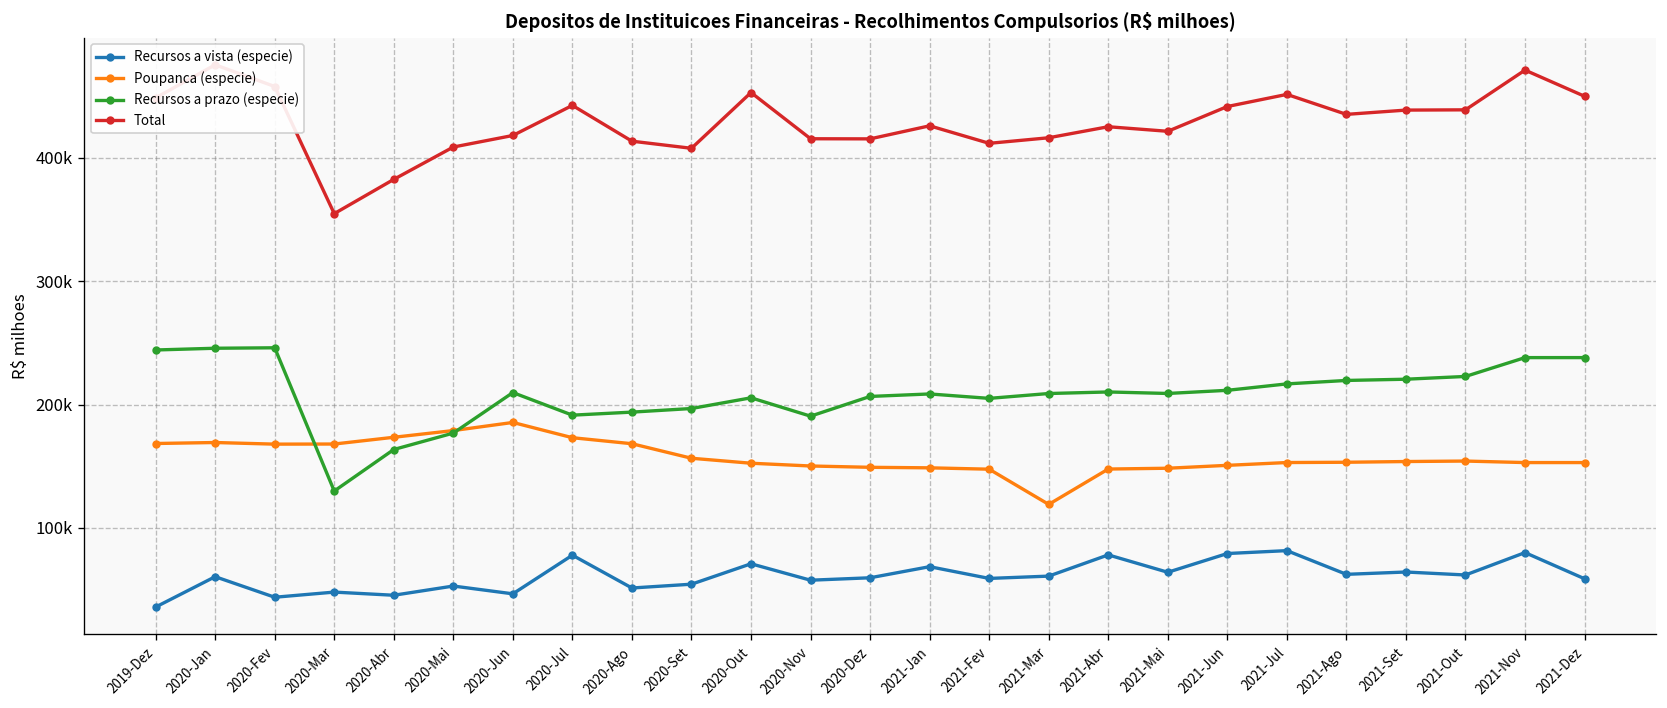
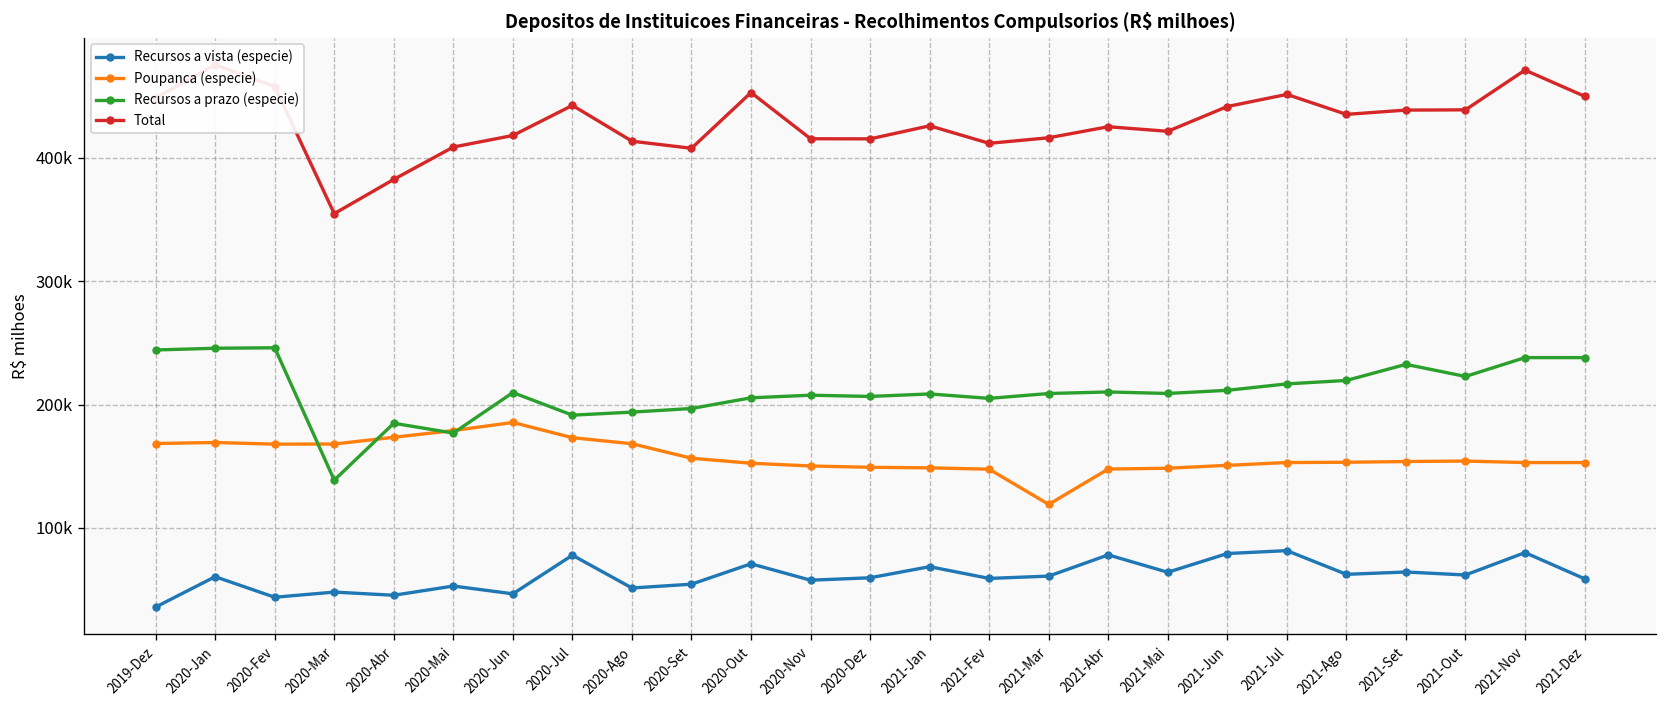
  {
    "Recursos a vista (especie)": {
      "2019-Dez": 36000,
      "2020-Jan": 61000,
      "2020-Fev": 44000,
      "2020-Mar": 48000,
      "2020-Abr": 45000,
      "2020-Mai": 53000,
      "2020-Jun": 47000,
      "2020-Jul": 78000,
      "2020-Ago": 51000,
      "2020-Set": 54000,
      "2020-Out": 71000,
      "2020-Nov": 58000,
      "2020-Dez": 60000,
      "2021-Jan": 69000,
      "2021-Fev": 59000,
      "2021-Mar": 61000,
      "2021-Abr": 78000,
      "2021-Mai": 64000,
      "2021-Jun": 79000,
      "2021-Jul": 82000,
      "2021-Ago": 62000,
      "2021-Set": 64000,
      "2021-Out": 62000,
      "2021-Nov": 80000,
      "2021-Dez": 59000
    },
    "Poupanca (especie)": {
      "2019-Dez": 169000,
      "2020-Jan": 169000,
      "2020-Fev": 168000,
      "2020-Mar": 168000,
      "2020-Abr": 174000,
      "2020-Jun": 186000,
      "2020-Jul": 173000,
      "2020-Ago": 168000,
      "2020-Set": 157000,
      "2020-Out": 153000,
      "2020-Nov": 150000,
      "2020-Dez": 149000,
      "2021-Jan": 149000,
      "2021-Fev": 148000,
      "2021-Mar": 119000,
      "2021-Abr": 148000,
      "2021-Mai": 148000,
      "2021-Jun": 151000,
      "2021-Jul": 153000,
      "2021-Ago": 153000,
      "2021-Set": 154000,
      "2021-Out": 154000,
      "2021-Nov": 153000,
      "2021-Dez": 153000
    },
    "Recursos a prazo (especie)": {
      "2019-Dez": 244000,
      "2020-Jan": 246000,
      "2020-Fev": 246000,
-     "2020-Mar": 130000,
-     "2020-Abr": 164000,
+     "2020-Mar": 139000,
+     "2020-Abr": 185000,
      "2020-Jun": 210000,
      "2020-Jul": 191000,
      "2020-Ago": 194000,
      "2020-Set": 197000,
      "2020-Out": 206000,
-     "2020-Nov": 191000,
+     "2020-Nov": 208000,
      "2020-Dez": 207000,
      "2021-Jan": 209000,
      "2021-Fev": 205000,
      "2021-Mar": 209000,
      "2021-Abr": 210000,
      "2021-Mai": 209000,
      "2021-Jun": 212000,
      "2021-Jul": 217000,
      "2021-Ago": 220000,
-     "2021-Set": 221000,
+     "2021-Set": 233000,
      "2021-Out": 223000,
      "2021-Nov": 238000,
      "2021-Dez": 238000
    },
    "Total": {
      "2020-Mar": 355000,
      "2020-Abr": 383000,
      "2020-Mai": 409000,
      "2020-Jun": 418000,
      "2020-Jul": 443000,
      "2020-Ago": 414000,
      "2020-Set": 408000,
      "2020-Out": 453000,
      "2020-Nov": 416000,
      "2020-Dez": 415000,
      "2021-Jan": 426000,
      "2021-Fev": 412000,
      "2021-Mar": 416000,
      "2021-Abr": 425000,
      "2021-Mai": 422000,
      "2021-Jun": 442000,
      "2021-Jul": 452000,
      "2021-Ago": 435000,
      "2021-Set": 439000,
      "2021-Out": 439000,
      "2021-Nov": 471000,
      "2021-Dez": 450000
    }
  }
